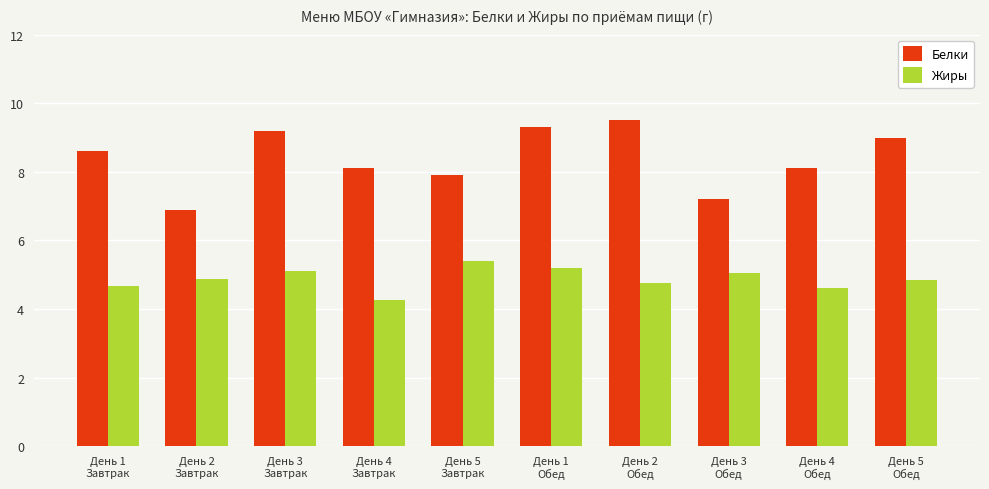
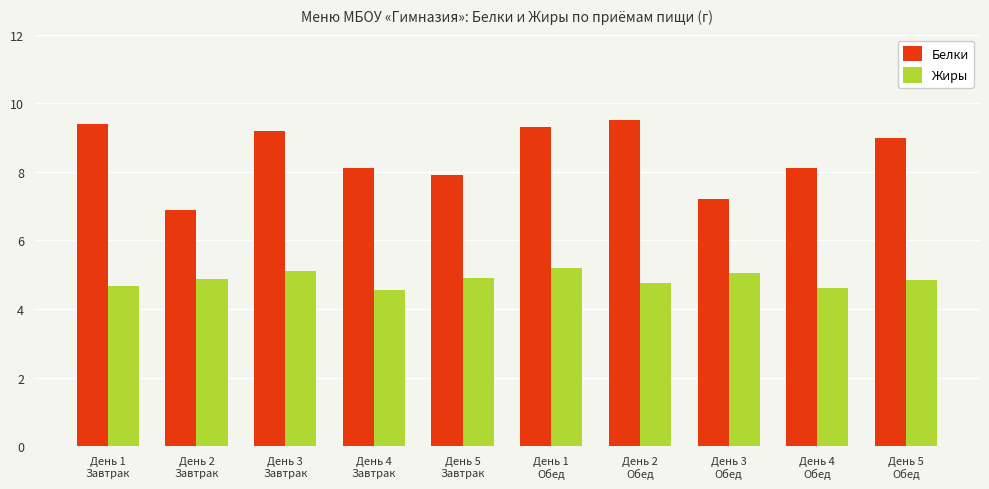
  {
    "Белки": {
-     "День 1 Завтрак": 8.6,
+     "День 1 Завтрак": 9.4,
      "День 2 Завтрак": 6.9,
      "День 3 Завтрак": 9.2,
      "День 4 Завтрак": 8.1,
      "День 5 Завтрак": 7.9,
      "День 1 Обед": 9.3,
      "День 2 Обед": 9.5,
      "День 3 Обед": 7.2,
      "День 4 Обед": 8.1,
      "День 5 Обед": 9.0
    },
    "Жиры": {
      "День 1 Завтрак": 4.7,
      "День 2 Завтрак": 4.9,
      "День 3 Завтрак": 5.1,
-     "День 4 Завтрак": 4.3,
-     "День 5 Завтрак": 5.4,
+     "День 4 Завтрак": 4.6,
+     "День 5 Завтрак": 4.9,
      "День 1 Обед": 5.2,
      "День 2 Обед": 4.8,
      "День 3 Обед": 5.1,
      "День 4 Обед": 4.6,
      "День 5 Обед": 4.9
    }
  }
